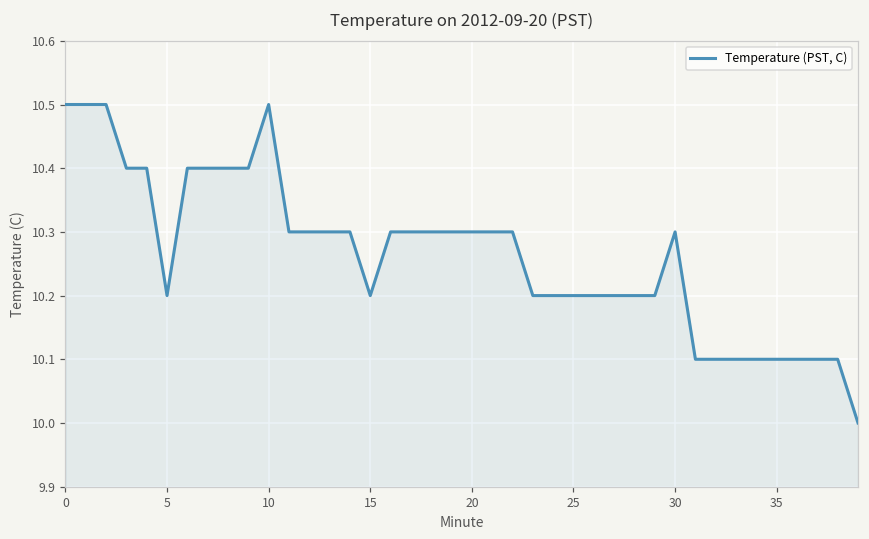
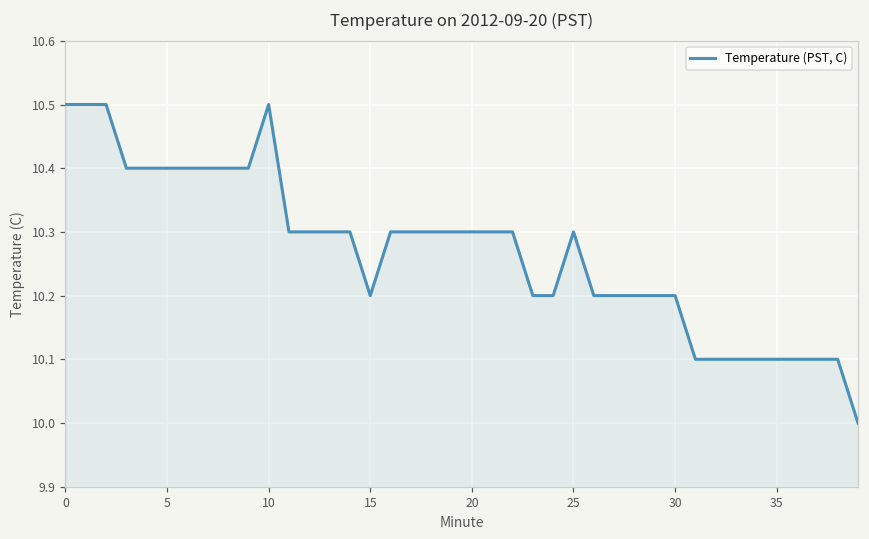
  {
    "0": 10.5,
-   "5": 10.2,
+   "5": 10.4,
    "10": 10.5,
    "15": 10.2,
    "20": 10.3,
-   "25": 10.2,
-   "30": 10.3,
+   "25": 10.3,
+   "30": 10.2,
    "35": 10.1
  }
